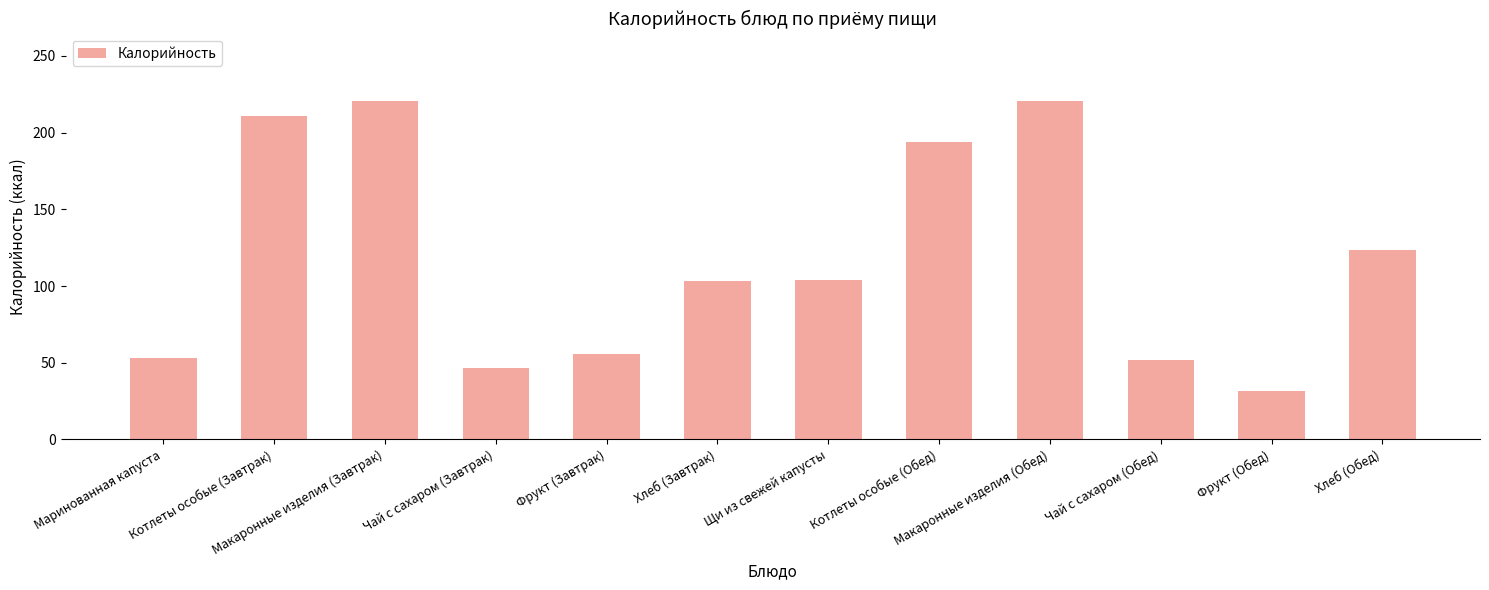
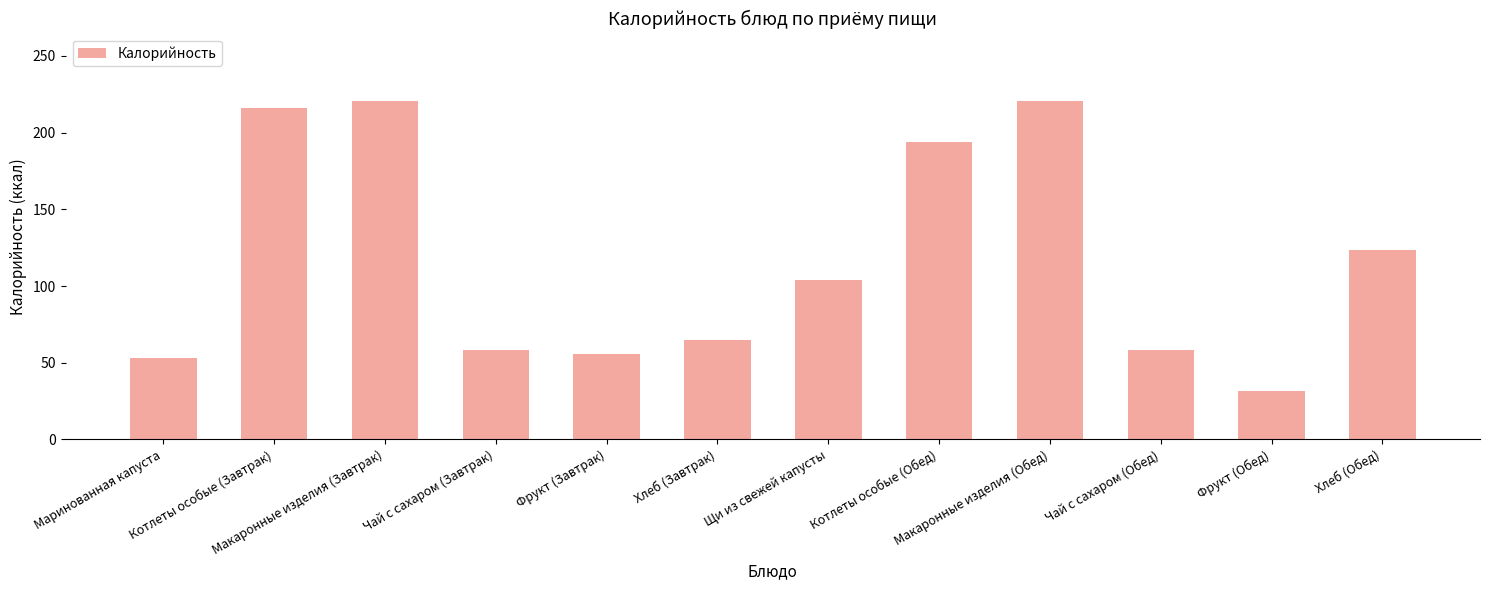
  {
    "Маринованная капуста": 53,
-   "Котлеты особые (Завтрак)": 211,
+   "Котлеты особые (Завтрак)": 216,
    "Макаронные изделия (Завтрак)": 221,
-   "Чай с сахаром (Завтрак)": 47,
+   "Чай с сахаром (Завтрак)": 58,
    "Фрукт (Завтрак)": 56,
-   "Хлеб (Завтрак)": 103,
+   "Хлеб (Завтрак)": 65,
    "Щи из свежей капусты": 104,
    "Котлеты особые (Обед)": 194,
    "Макаронные изделия (Обед)": 221,
-   "Чай с сахаром (Обед)": 52,
+   "Чай с сахаром (Обед)": 58,
    "Фрукт (Обед)": 31,
    "Хлеб (Обед)": 123
  }
